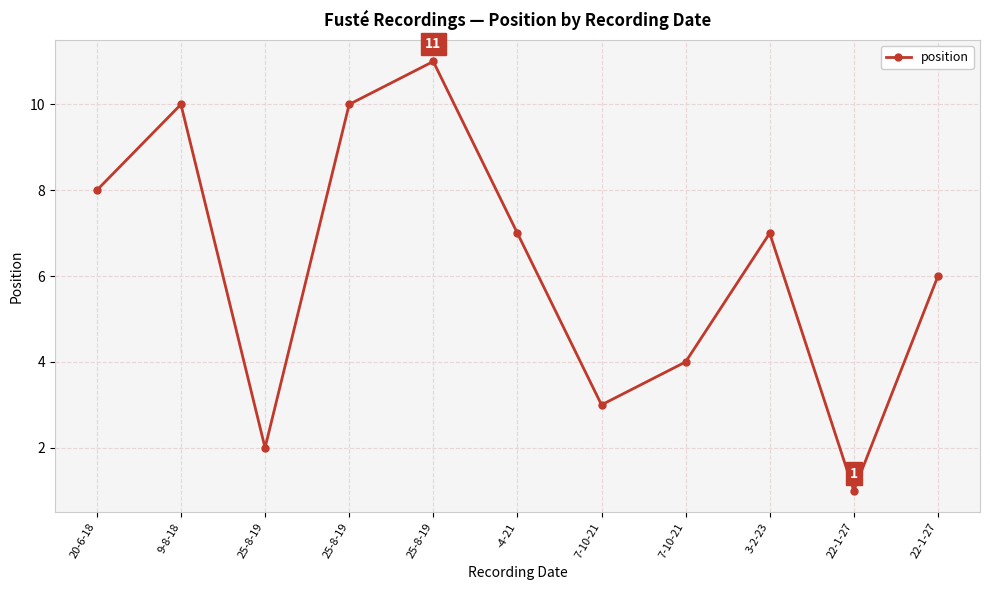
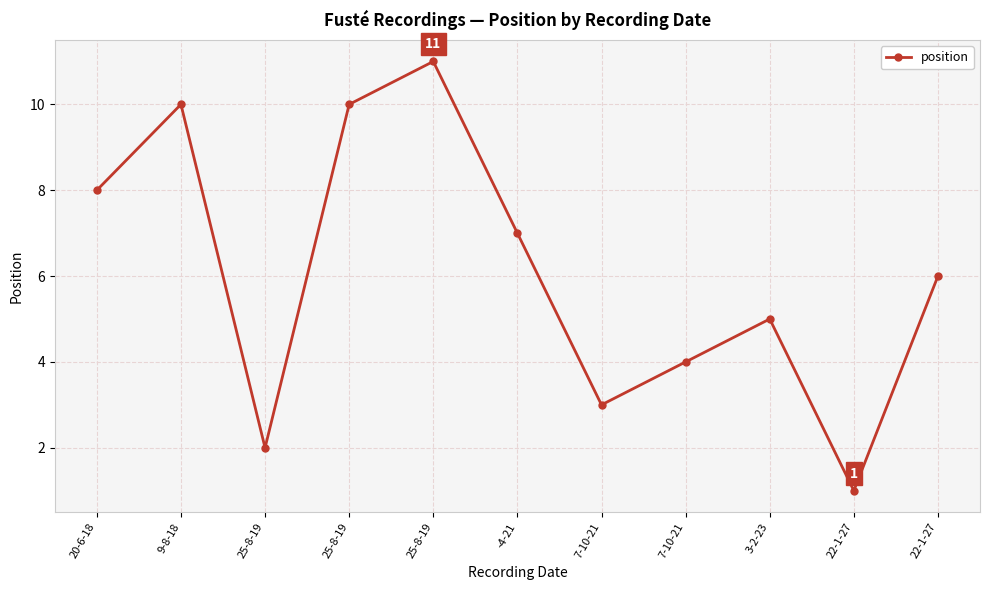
  {
    "20-6-18": 8,
    "9-8-18": 10,
    "-4-21": 7,
-   "3-2-23": 7
+   "3-2-23": 5
  }
